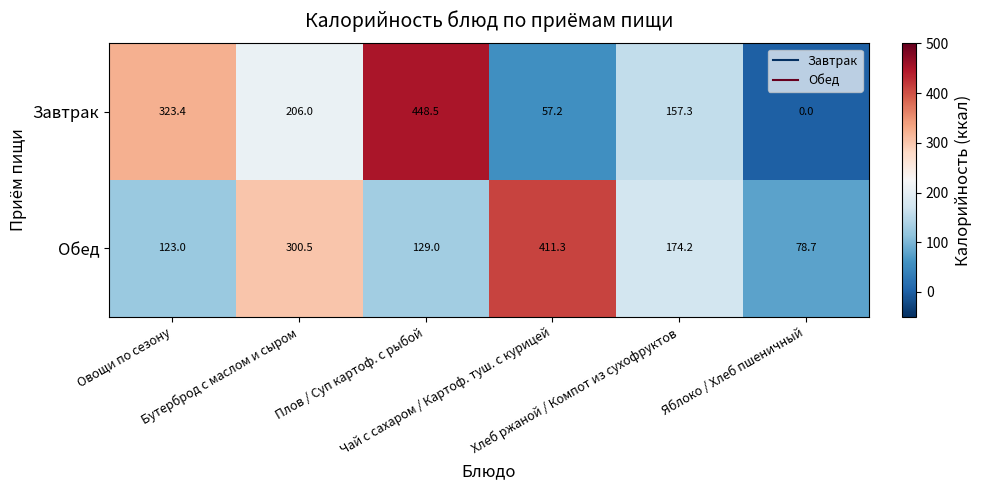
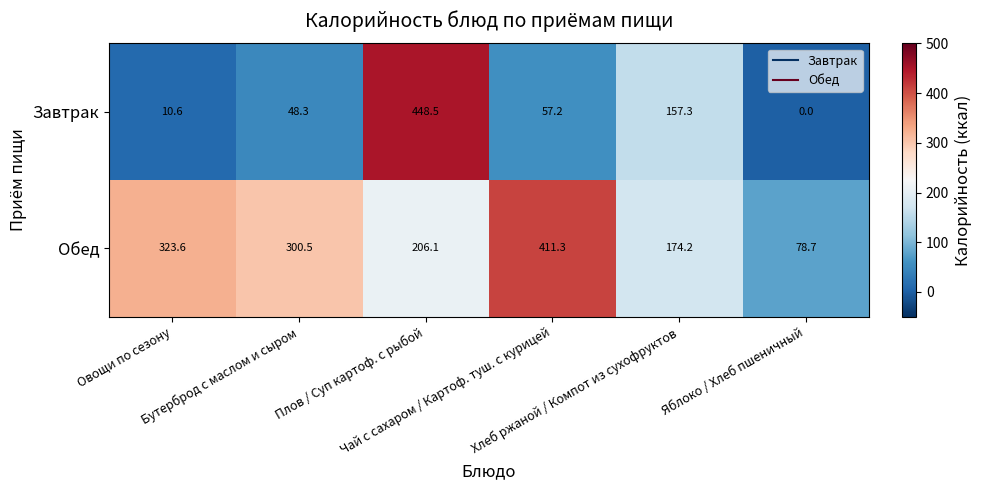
  {
    "Завтрак": {
-     "Овощи по сезону": 323.4,
-     "Бутерброд с маслом и сыром": 206.0,
+     "Овощи по сезону": 10.6,
+     "Бутерброд с маслом и сыром": 48.3,
      "Плов / Суп картоф. с рыбой": 448.5,
      "Чай с сахаром / Картоф. туш. с курицей": 57.2,
      "Хлеб ржаной / Компот из сухофруктов": 157.3,
      "Яблоко / Хлеб пшеничный": 0.0
    },
    "Обед": {
-     "Овощи по сезону": 123.0,
+     "Овощи по сезону": 323.6,
      "Бутерброд с маслом и сыром": 300.5,
-     "Плов / Суп картоф. с рыбой": 129.0,
+     "Плов / Суп картоф. с рыбой": 206.1,
      "Чай с сахаром / Картоф. туш. с курицей": 411.3,
      "Хлеб ржаной / Компот из сухофруктов": 174.2,
      "Яблоко / Хлеб пшеничный": 78.7
    }
  }
